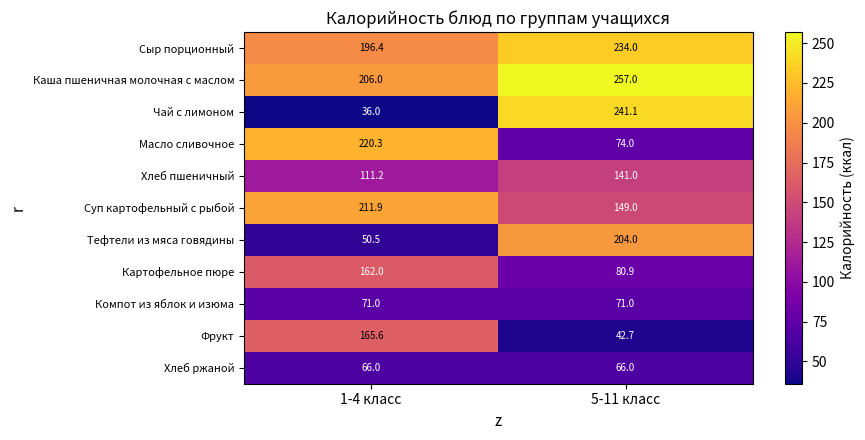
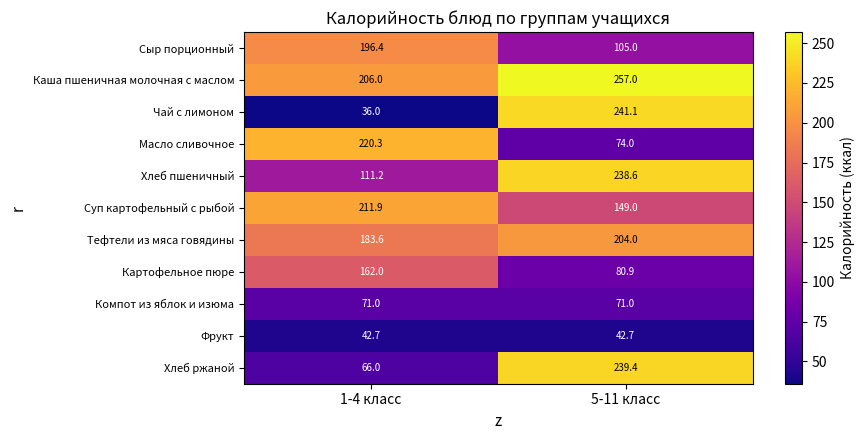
  {
    "Сыр порционный": {
      "1-4 класс": 196.4,
-     "5-11 класс": 234.0
+     "5-11 класс": 105.0
    },
    "Каша пшеничная молочная с маслом": {
      "1-4 класс": 206.0,
      "5-11 класс": 257.0
    },
    "Чай с лимоном": {
      "1-4 класс": 36.0,
      "5-11 класс": 241.1
    },
    "Масло сливочное": {
      "1-4 класс": 220.3,
      "5-11 класс": 74.0
    },
    "Хлеб пшеничный": {
      "1-4 класс": 111.2,
-     "5-11 класс": 141.0
+     "5-11 класс": 238.6
    },
    "Суп картофельный с рыбой": {
      "1-4 класс": 211.9,
      "5-11 класс": 149.0
    },
    "Тефтели из мяса говядины": {
-     "1-4 класс": 50.5,
+     "1-4 класс": 183.6,
      "5-11 класс": 204.0
    },
    "Картофельное пюре": {
      "1-4 класс": 162.0,
      "5-11 класс": 80.9
    },
    "Компот из яблок и изюма": {
      "1-4 класс": 71.0,
      "5-11 класс": 71.0
    },
    "Фрукт": {
-     "1-4 класс": 165.6,
+     "1-4 класс": 42.7,
      "5-11 класс": 42.7
    },
    "Хлеб ржаной": {
      "1-4 класс": 66.0,
-     "5-11 класс": 66.0
+     "5-11 класс": 239.4
    }
  }
